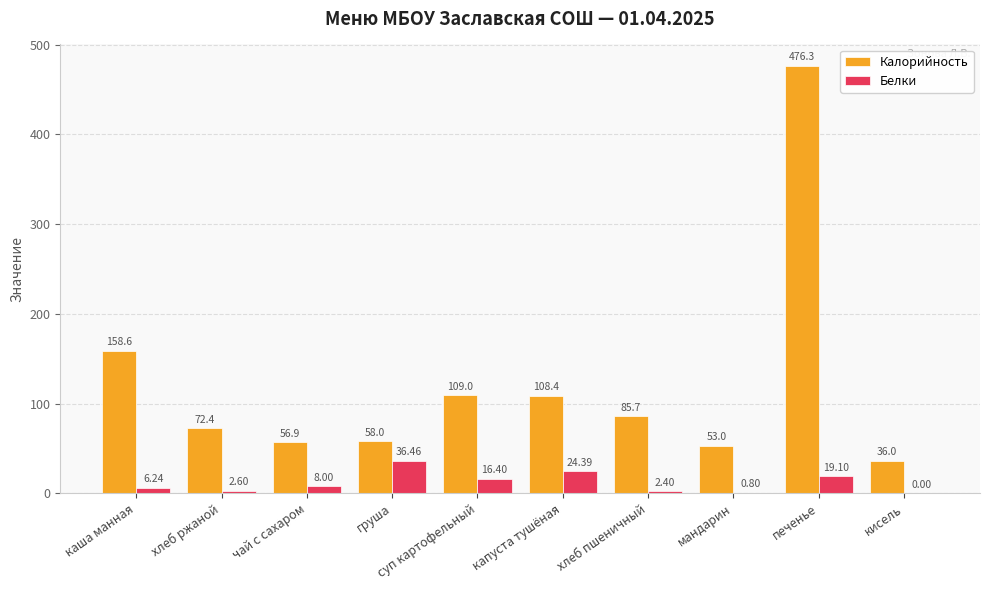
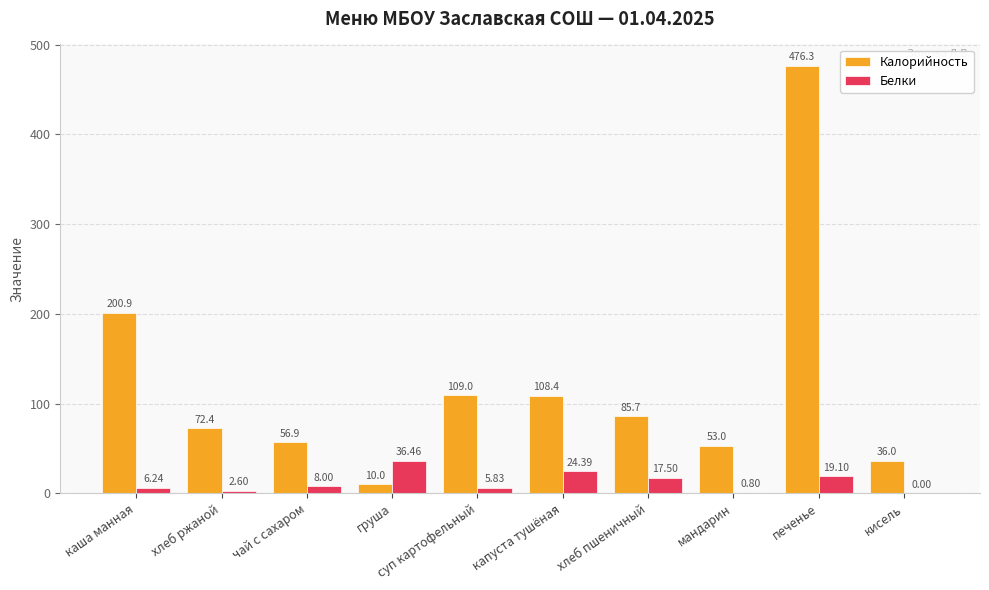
  {
    "Калорийность": {
-     "каша манная": 158.6,
+     "каша манная": 200.9,
      "хлеб ржаной": 72.4,
      "чай с сахаром": 56.9,
-     "груша": 58.0,
+     "груша": 10.0,
      "суп картофельный": 109.0,
      "капуста тушёная": 108.4,
      "хлеб пшеничный": 85.7,
      "мандарин": 53.0,
      "печенье": 476.3,
      "кисель": 36.0
    },
    "Белки": {
      "каша манная": 6.24,
      "хлеб ржаной": 2.60,
      "чай с сахаром": 8.00,
      "груша": 36.46,
-     "суп картофельный": 16.40,
+     "суп картофельный": 5.83,
      "капуста тушёная": 24.39,
-     "хлеб пшеничный": 2.40,
+     "хлеб пшеничный": 17.50,
      "мандарин": 0.80,
      "печенье": 19.10,
      "кисель": 0.00
    }
  }
